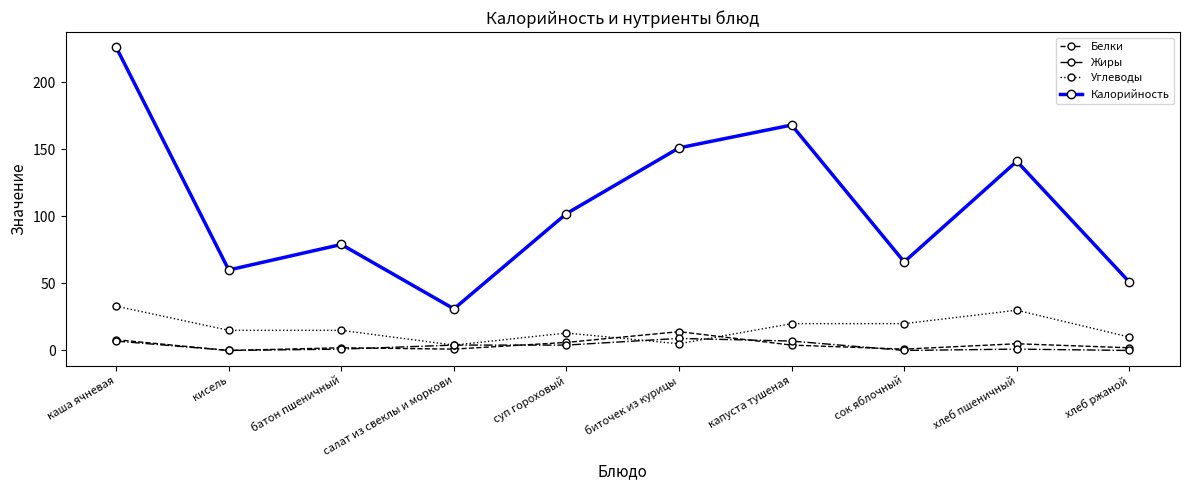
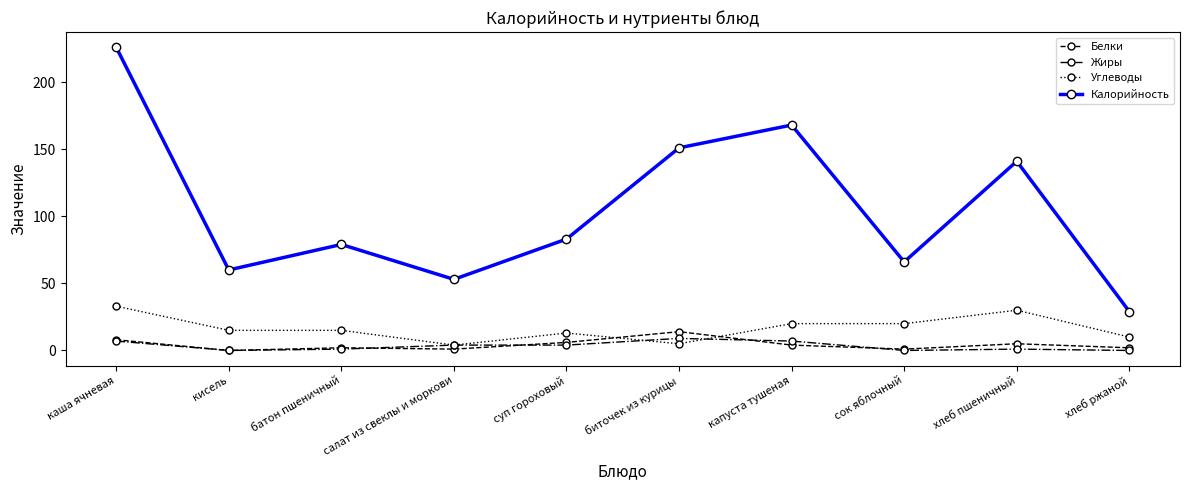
  {
    "Калорийность": {
      "каша ячневая": 226,
      "кисель": 60,
      "батон пшеничный": 79,
-     "салат из свеклы и моркови": 31,
-     "суп гороховый": 102,
+     "салат из свеклы и моркови": 53,
+     "суп гороховый": 83,
      "биточек из курицы": 151,
      "капуста тушеная": 168,
      "сок яблочный": 66,
      "хлеб пшеничный": 141,
-     "хлеб ржаной": 51
+     "хлеб ржаной": 29
    }
  }
